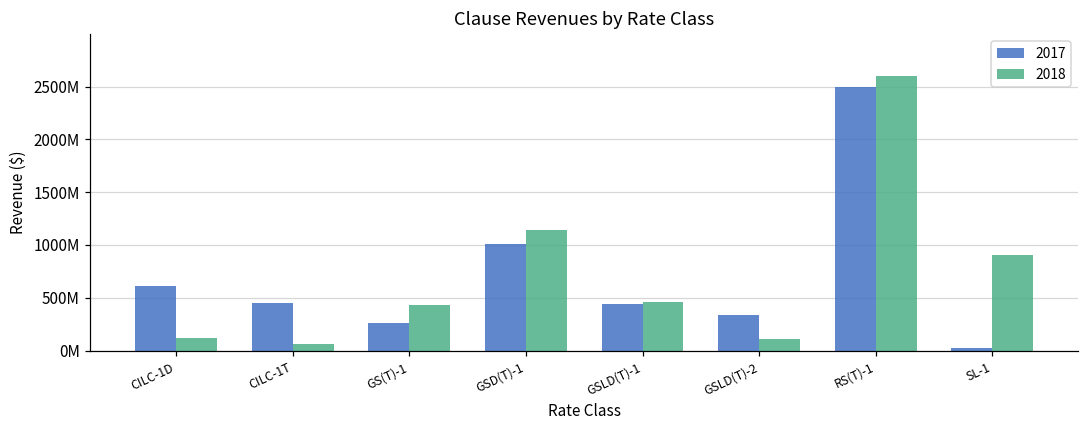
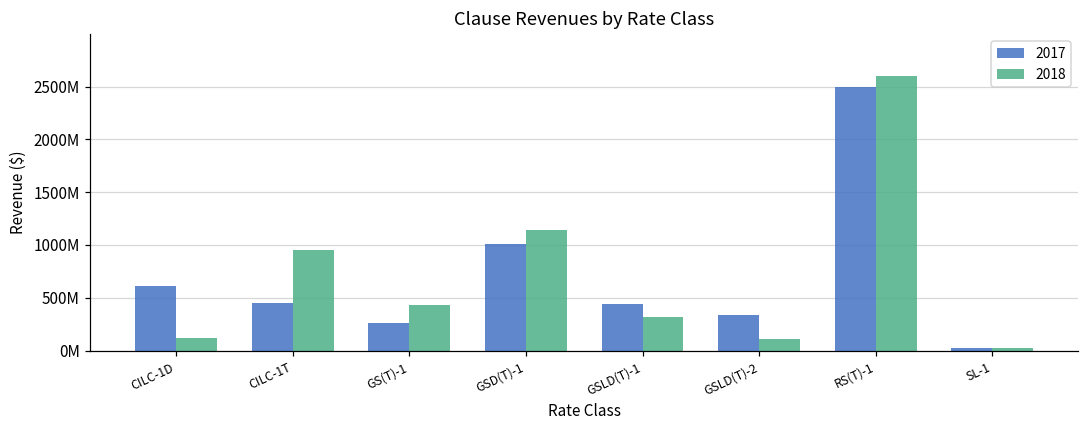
  {
    "2017": {
      "CILC-1D": 600000000,
      "CILC-1T": 400000000,
      "GS(T)-1": 300000000,
      "GSD(T)-1": 1000000000,
      "GSLD(T)-1": 400000000,
      "GSLD(T)-2": 300000000,
      "RS(T)-1": 2500000000,
      "SL-1": 0
    },
    "2018": {
      "CILC-1D": 100000000,
-     "CILC-1T": 100000000,
+     "CILC-1T": 900000000,
      "GS(T)-1": 400000000,
      "GSD(T)-1": 1100000000,
-     "GSLD(T)-1": 500000000,
+     "GSLD(T)-1": 300000000,
      "GSLD(T)-2": 100000000,
      "RS(T)-1": 2600000000,
-     "SL-1": 900000000
+     "SL-1": 0
    }
  }
